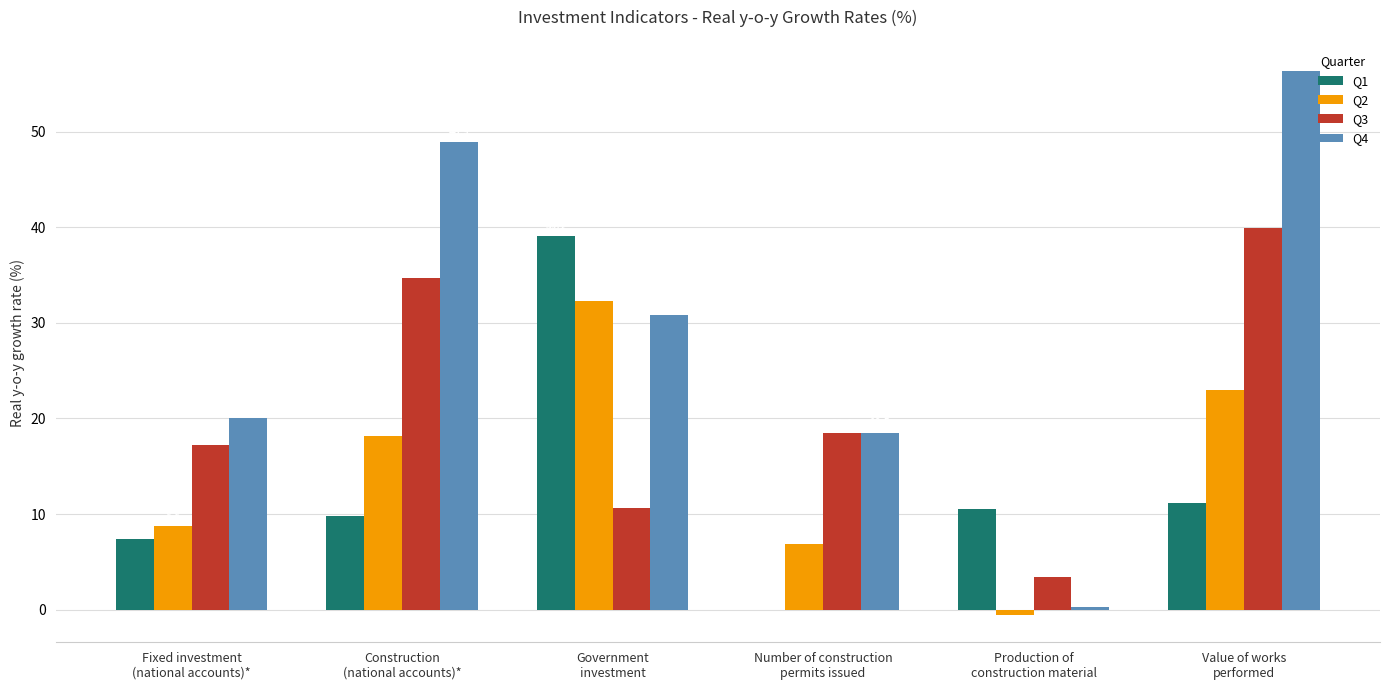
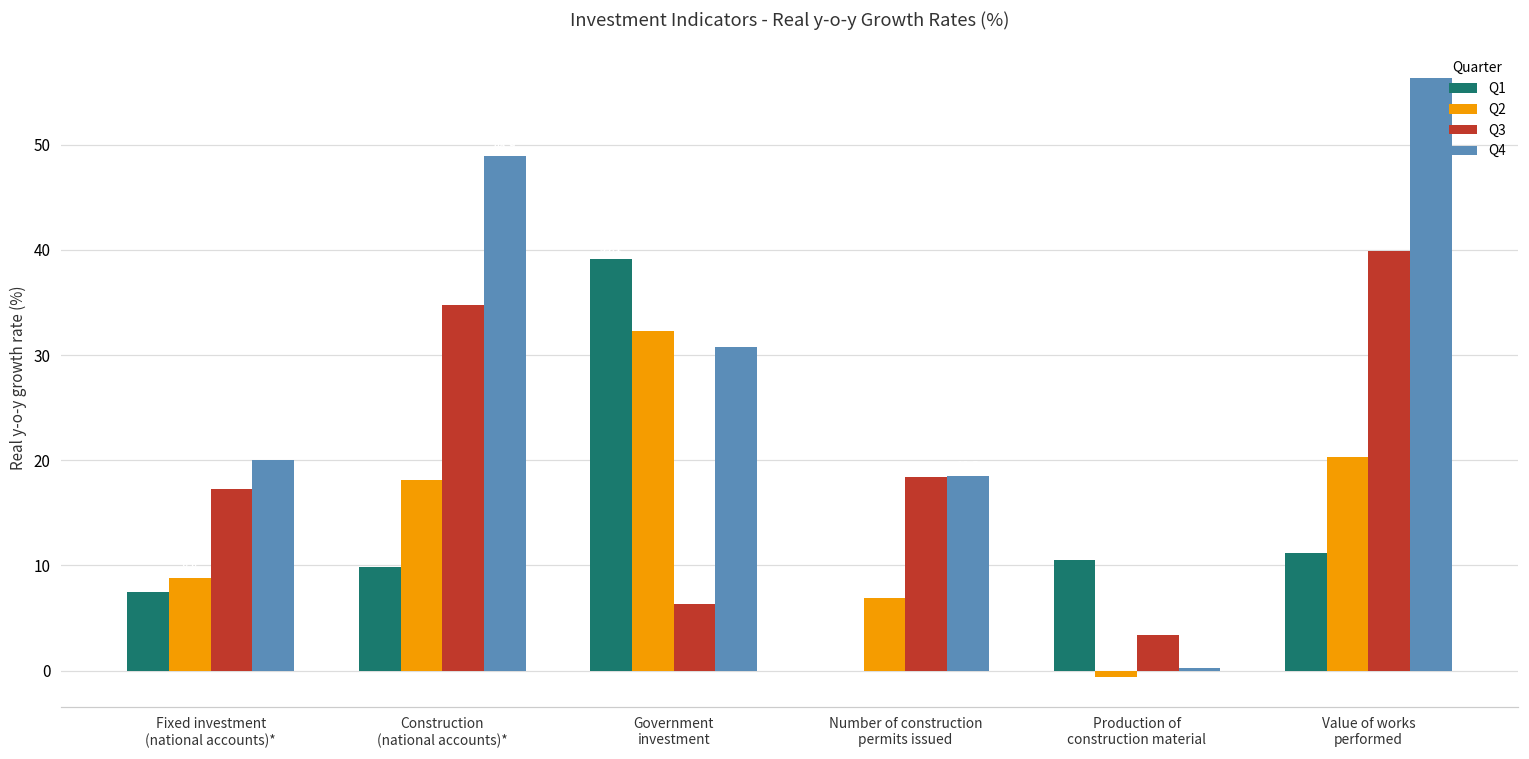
  {
    "Q1": {
      "Fixed investment (national accounts)*": 7,
      "Construction (national accounts)*": 10,
      "Government investment": 39,
      "Number of construction permits issued": 0,
      "Production of construction material": 11,
      "Value of works performed": 11
    },
    "Q2": {
      "Fixed investment (national accounts)*": 9,
      "Construction (national accounts)*": 18,
      "Government investment": 32,
      "Number of construction permits issued": 7,
      "Production of construction material": -1,
-     "Value of works performed": 23
+     "Value of works performed": 20
    },
    "Q3": {
      "Fixed investment (national accounts)*": 17,
      "Construction (national accounts)*": 35,
-     "Government investment": 11,
+     "Government investment": 6,
      "Number of construction permits issued": 18,
      "Production of construction material": 3,
      "Value of works performed": 40
    },
    "Q4": {
      "Fixed investment (national accounts)*": 20,
      "Construction (national accounts)*": 49,
      "Government investment": 31,
      "Number of construction permits issued": 19,
      "Value of works performed": 56
    }
  }
